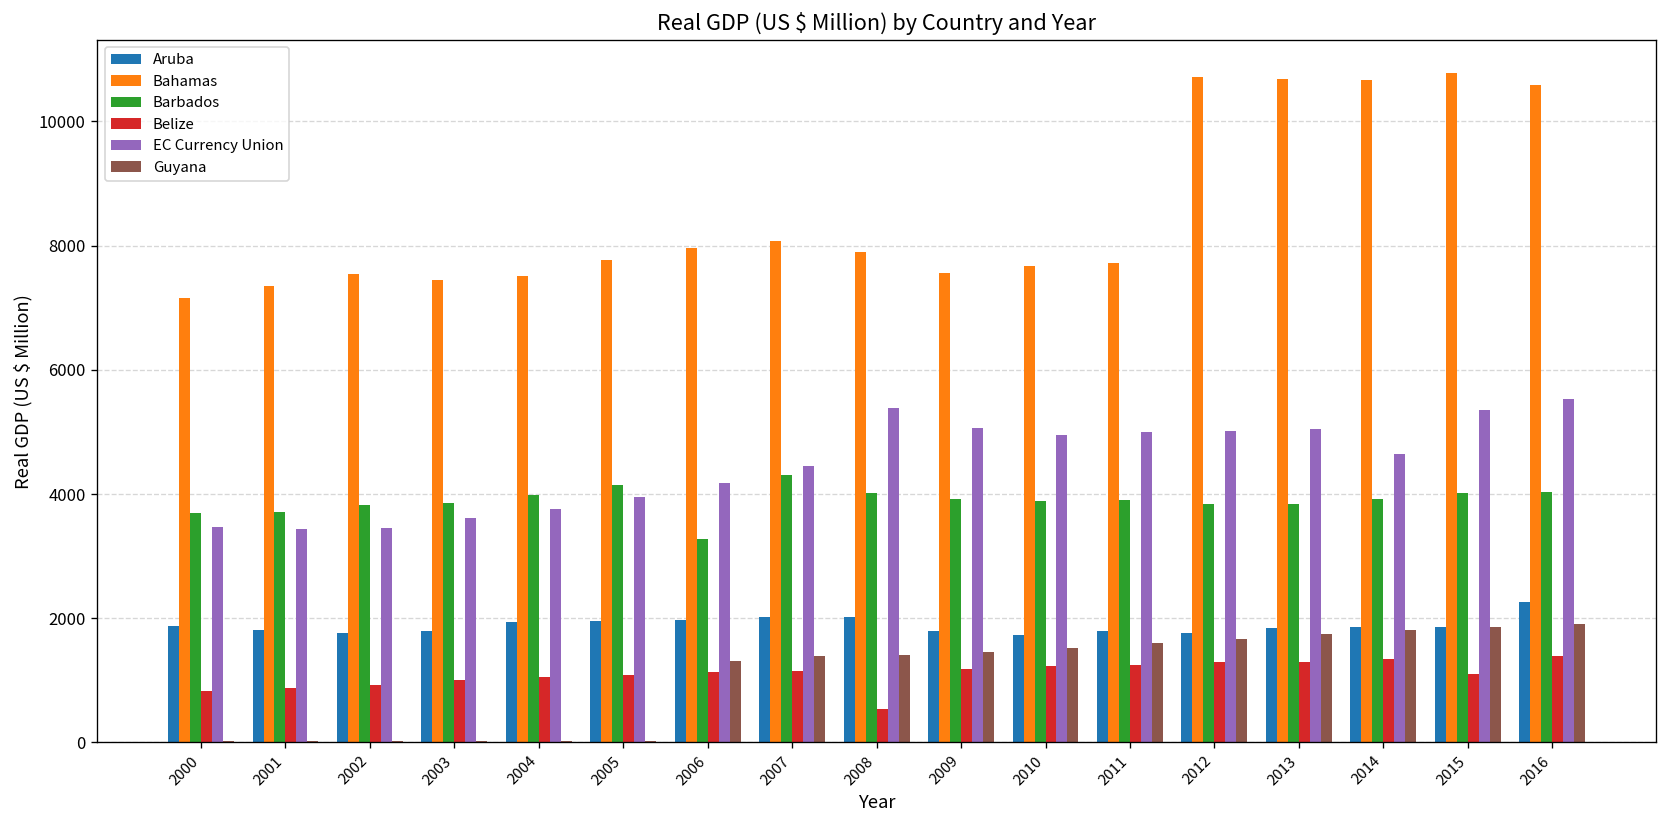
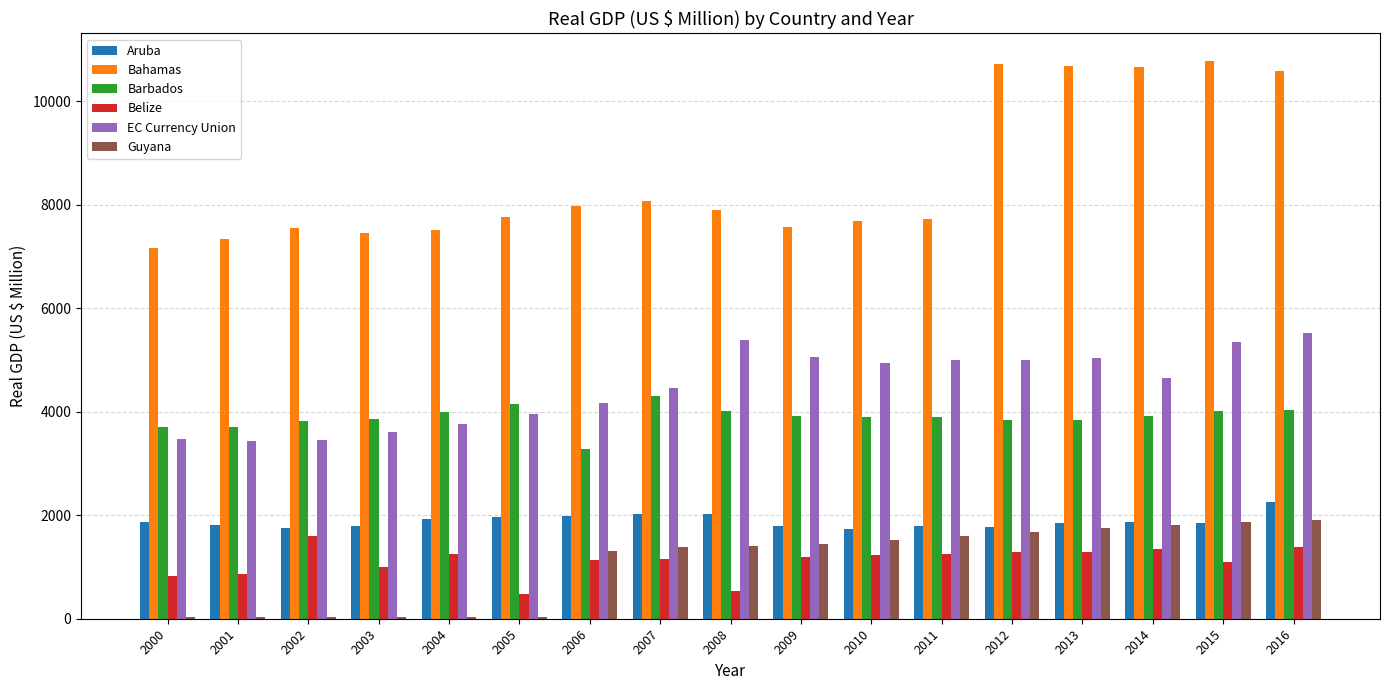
  {
    "Aruba": {
      "2000": 1900,
      "2001": 1800,
      "2002": 1800,
      "2003": 1800,
      "2004": 1900,
      "2005": 2000,
      "2006": 2000,
      "2007": 2000,
      "2008": 2000,
      "2009": 1800,
      "2010": 1700,
      "2011": 1800,
      "2012": 1800,
      "2013": 1800,
      "2014": 1900,
      "2015": 1900,
      "2016": 2300
    },
    "Bahamas": {
      "2000": 7200,
      "2001": 7300,
      "2002": 7500,
      "2003": 7400,
      "2004": 7500,
      "2005": 7800,
      "2006": 8000,
      "2007": 8100,
      "2008": 7900,
      "2009": 7600,
      "2010": 7700,
      "2011": 7700,
      "2012": 10700,
      "2013": 10700,
      "2014": 10700,
      "2015": 10800,
      "2016": 10600
    },
    "Barbados": {
      "2000": 3700,
      "2001": 3700,
      "2002": 3800,
      "2003": 3900,
      "2004": 4000,
      "2005": 4100,
      "2006": 3300,
      "2007": 4300,
      "2008": 4000,
      "2009": 3900,
      "2010": 3900,
      "2011": 3900,
      "2012": 3800,
      "2013": 3800,
      "2014": 3900,
      "2015": 4000,
      "2016": 4000
    },
    "Belize": {
      "2000": 800,
      "2001": 900,
-     "2002": 900,
+     "2002": 1600,
      "2003": 1000,
-     "2004": 1100,
-     "2005": 1100,
+     "2004": 1300,
+     "2005": 500,
      "2006": 1100,
      "2007": 1100,
      "2008": 500,
      "2009": 1200,
      "2010": 1200,
      "2011": 1300,
      "2012": 1300,
      "2013": 1300,
      "2014": 1300,
      "2015": 1100,
      "2016": 1400
    },
    "EC Currency Union": {
      "2000": 3500,
      "2001": 3400,
      "2002": 3500,
      "2003": 3600,
      "2004": 3800,
      "2005": 4000,
      "2006": 4200,
      "2007": 4500,
      "2008": 5400,
      "2009": 5100,
      "2010": 4900,
      "2011": 5000,
      "2012": 5000,
      "2013": 5000,
      "2014": 4700,
      "2015": 5400,
      "2016": 5500
    },
    "Guyana": {
      "2006": 1300,
      "2007": 1400,
      "2008": 1400,
      "2009": 1500,
      "2010": 1500,
      "2011": 1600,
      "2012": 1700,
      "2013": 1800,
      "2014": 1800,
      "2015": 1900,
      "2016": 1900
    }
  }
